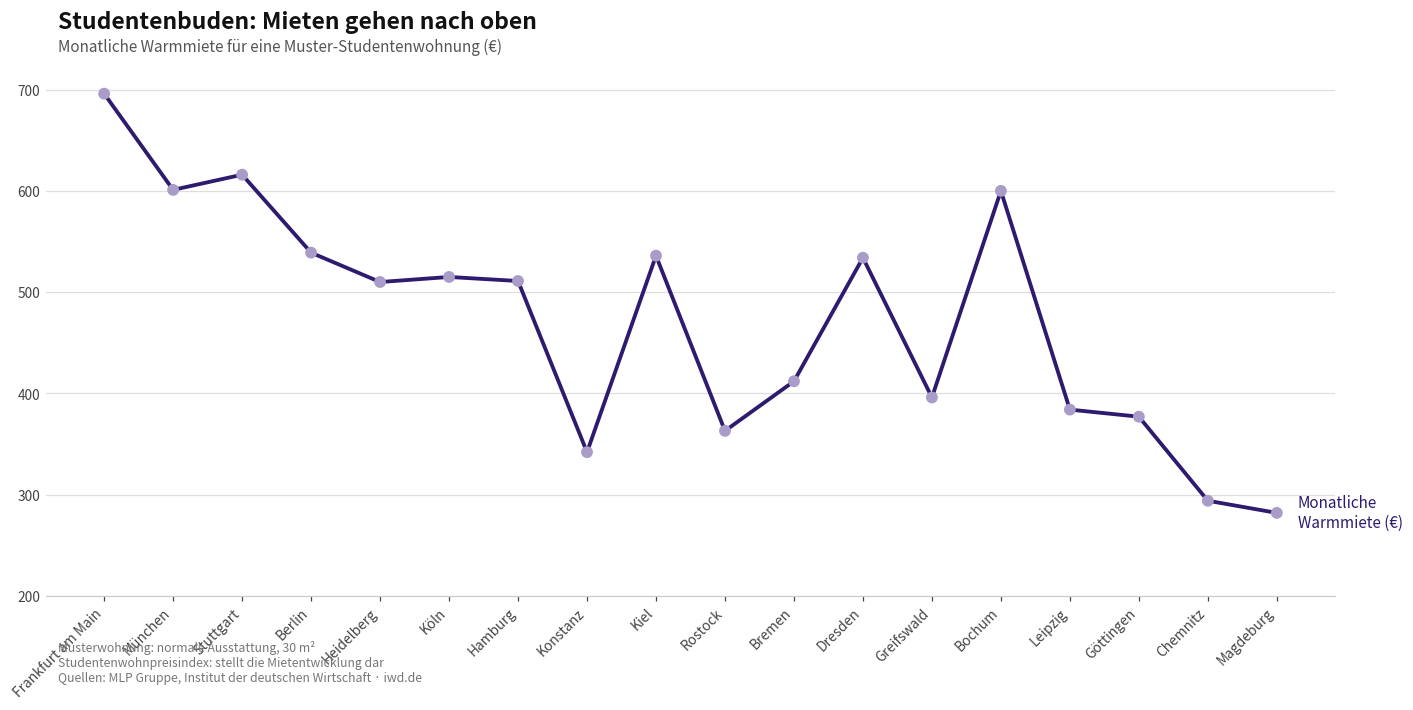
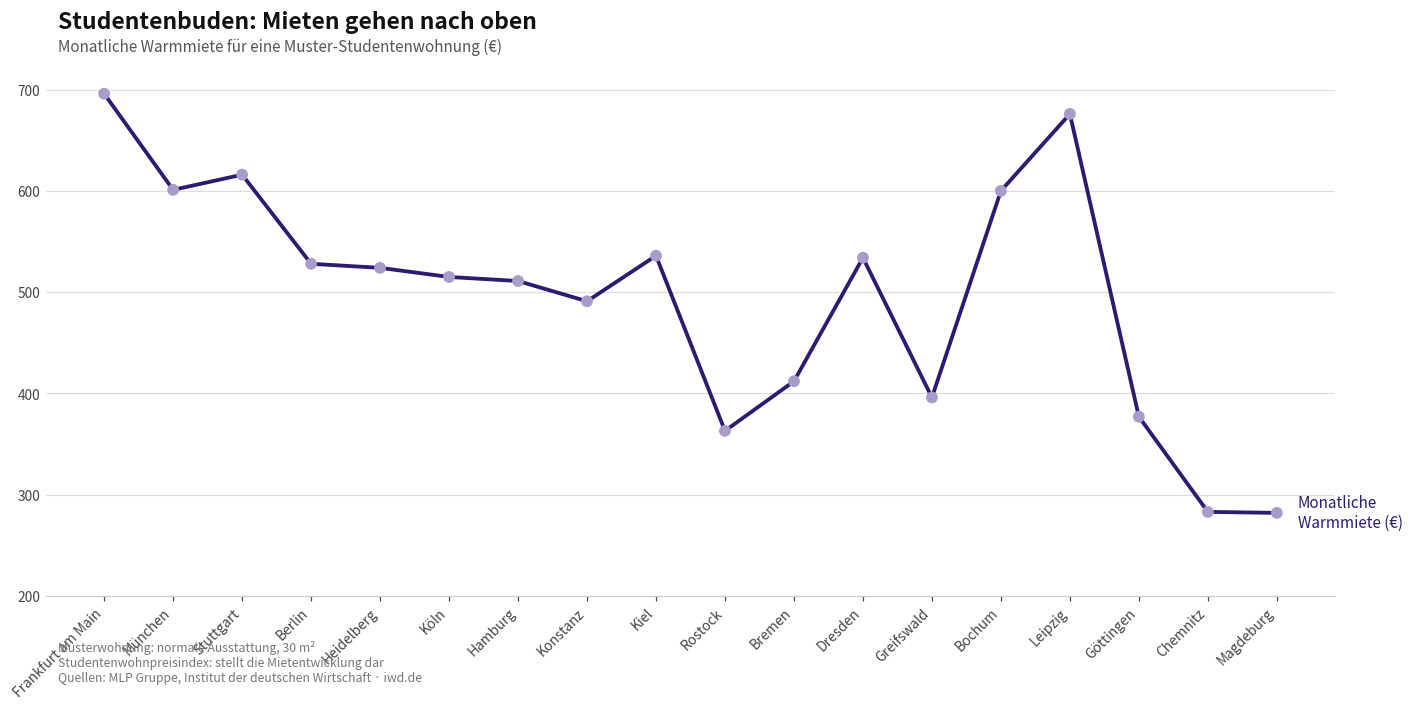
  {
    "Frankfurt am Main": 700,
    "München": 600,
    "Stuttgart": 620,
-   "Berlin": 540,
-   "Heidelberg": 510,
+   "Berlin": 530,
+   "Heidelberg": 520,
    "Köln": 520,
    "Hamburg": 510,
-   "Konstanz": 340,
+   "Konstanz": 490,
    "Kiel": 540,
    "Rostock": 360,
    "Bremen": 410,
    "Dresden": 530,
    "Greifswald": 400,
    "Bochum": 600,
-   "Leipzig": 380,
+   "Leipzig": 680,
    "Göttingen": 380,
-   "Chemnitz": 290,
+   "Chemnitz": 280,
    "Magdeburg": 280
  }
